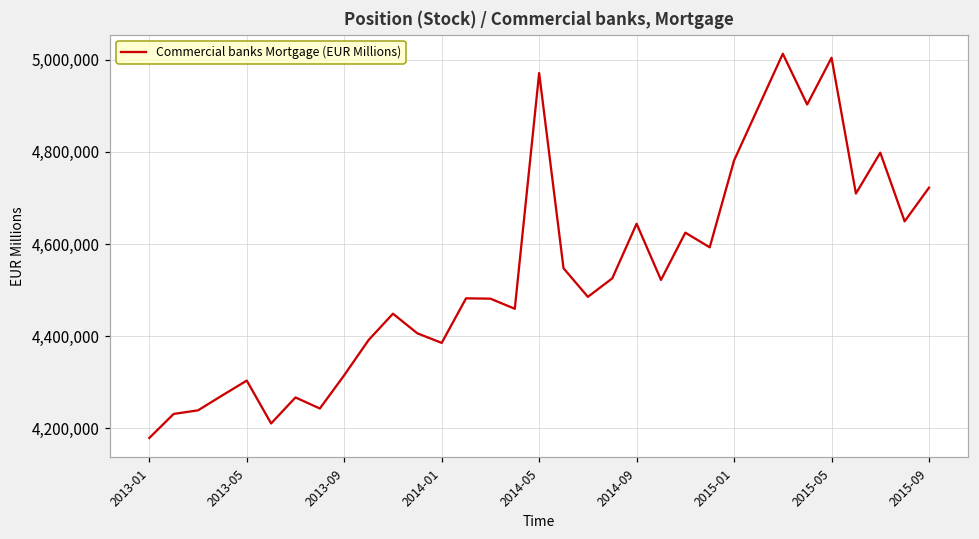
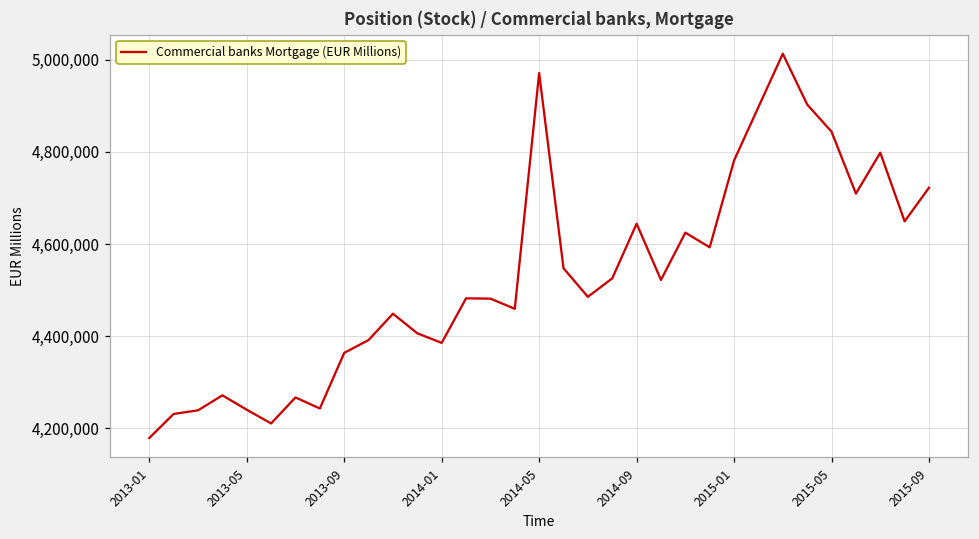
  {
    "2013-01": "4,180,000",
-   "2013-05": "4,300,000",
-   "2013-09": "4,320,000",
+   "2013-05": "4,240,000",
+   "2013-09": "4,360,000",
    "2014-01": "4,390,000",
    "2014-05": "4,970,000",
    "2014-09": "4,640,000",
    "2015-01": "4,780,000",
-   "2015-05": "5,000,000",
+   "2015-05": "4,840,000",
    "2015-09": "4,720,000"
  }
